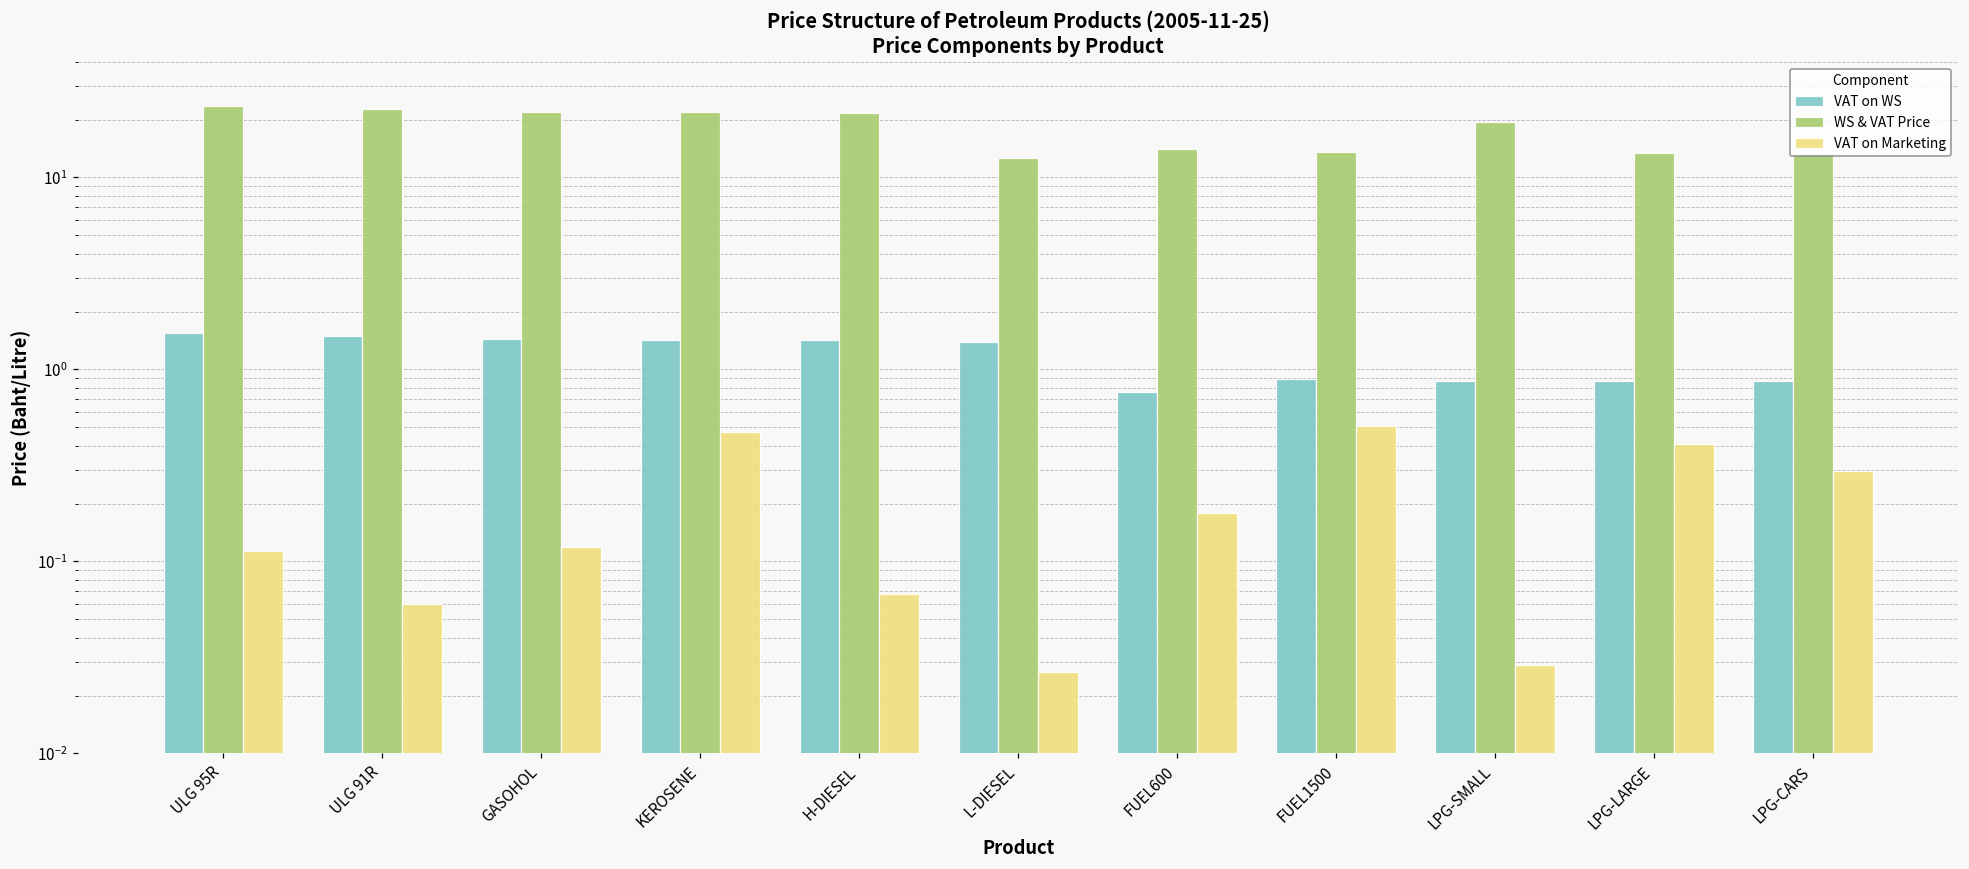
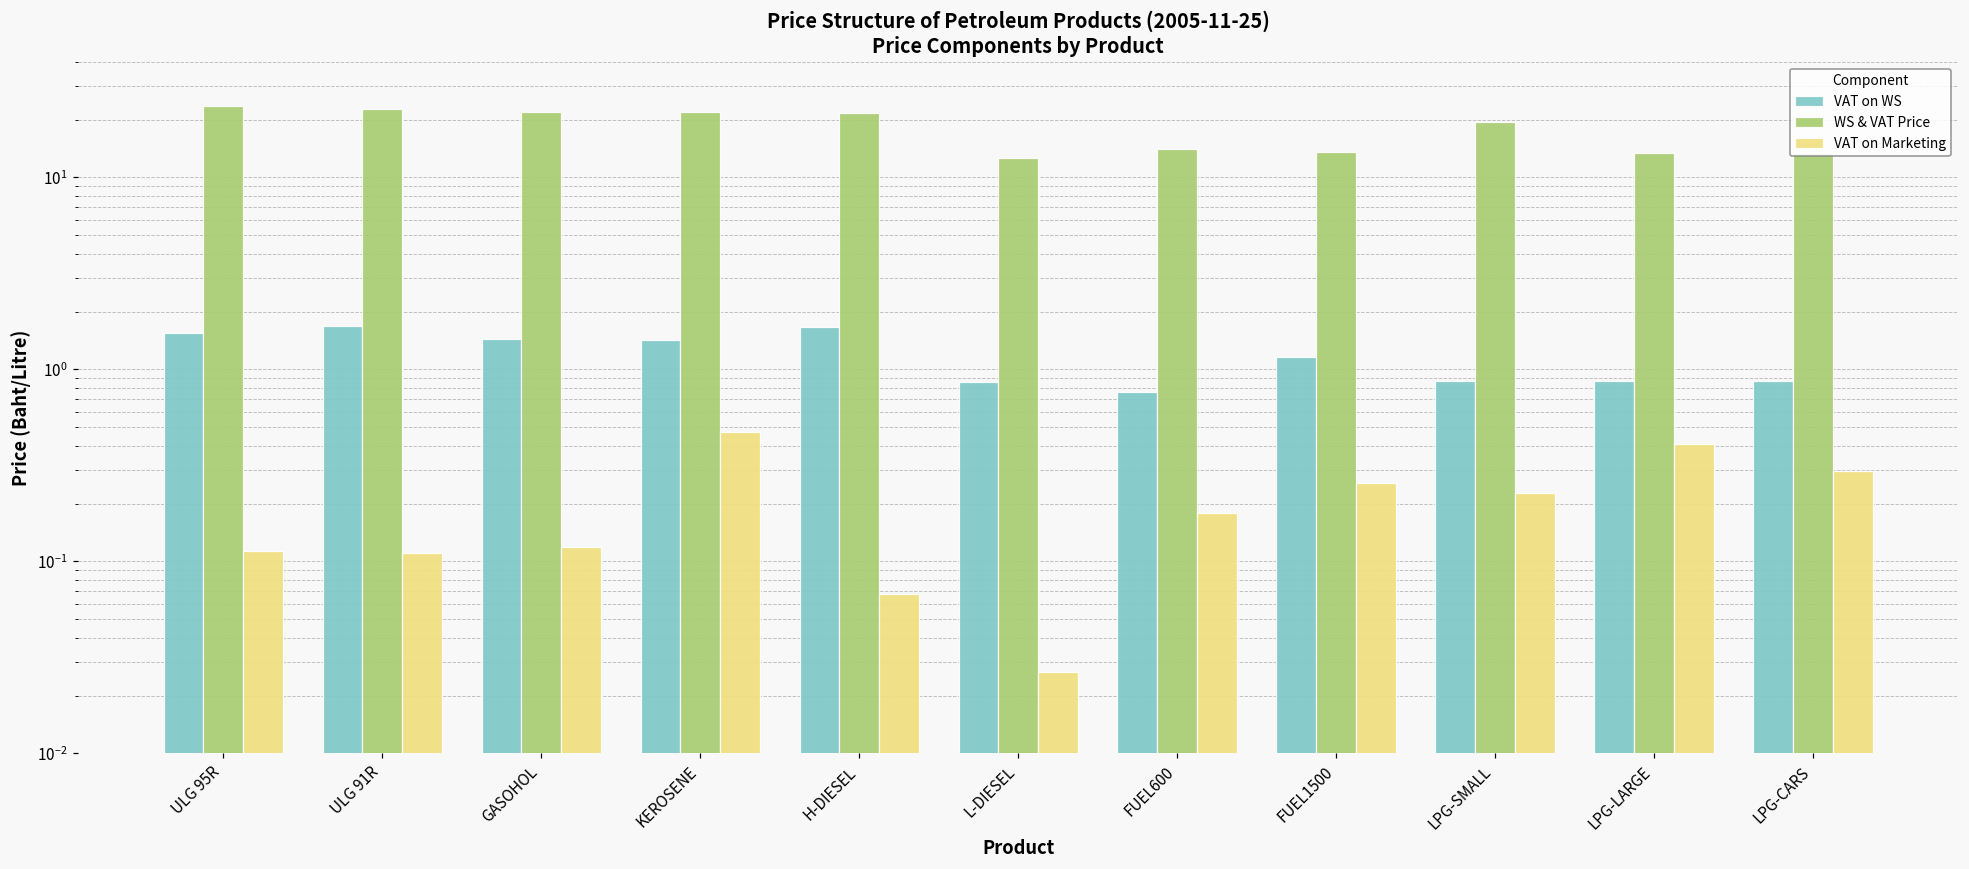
  {
    "VAT on WS": {
      "ULG 95R": 1.5,
-     "ULG 91R": 1.5,
+     "ULG 91R": 1.7,
      "GASOHOL": 1.4,
      "KEROSENE": 1.4,
-     "H-DIESEL": 1.4,
-     "L-DIESEL": 1.4,
+     "H-DIESEL": 1.7,
+     "L-DIESEL": 0.9,
      "FUEL600": 0.8,
-     "FUEL1500": 0.9,
+     "FUEL1500": 1.2,
      "LPG-SMALL": 0.9,
      "LPG-LARGE": 0.9,
      "LPG-CARS": 0.9
    },
    "WS & VAT Price": {
      "ULG 95R": 24,
      "ULG 91R": 23,
      "GASOHOL": 22,
      "KEROSENE": 22,
      "H-DIESEL": 22,
      "L-DIESEL": 13,
      "FUEL600": 14,
      "FUEL1500": 14,
      "LPG-SMALL": 20,
      "LPG-LARGE": 13
    },
    "VAT on Marketing": {
      "ULG 95R": 0.11,
-     "ULG 91R": 0.06,
+     "ULG 91R": 0.11,
      "GASOHOL": 0.12,
      "KEROSENE": 0.47,
      "H-DIESEL": 0.067,
      "L-DIESEL": 0.026,
      "FUEL600": 0.18,
-     "FUEL1500": 0.51,
-     "LPG-SMALL": 0.029,
+     "FUEL1500": 0.26,
+     "LPG-SMALL": 0.23,
      "LPG-LARGE": 0.41,
      "LPG-CARS": 0.30
    }
  }
